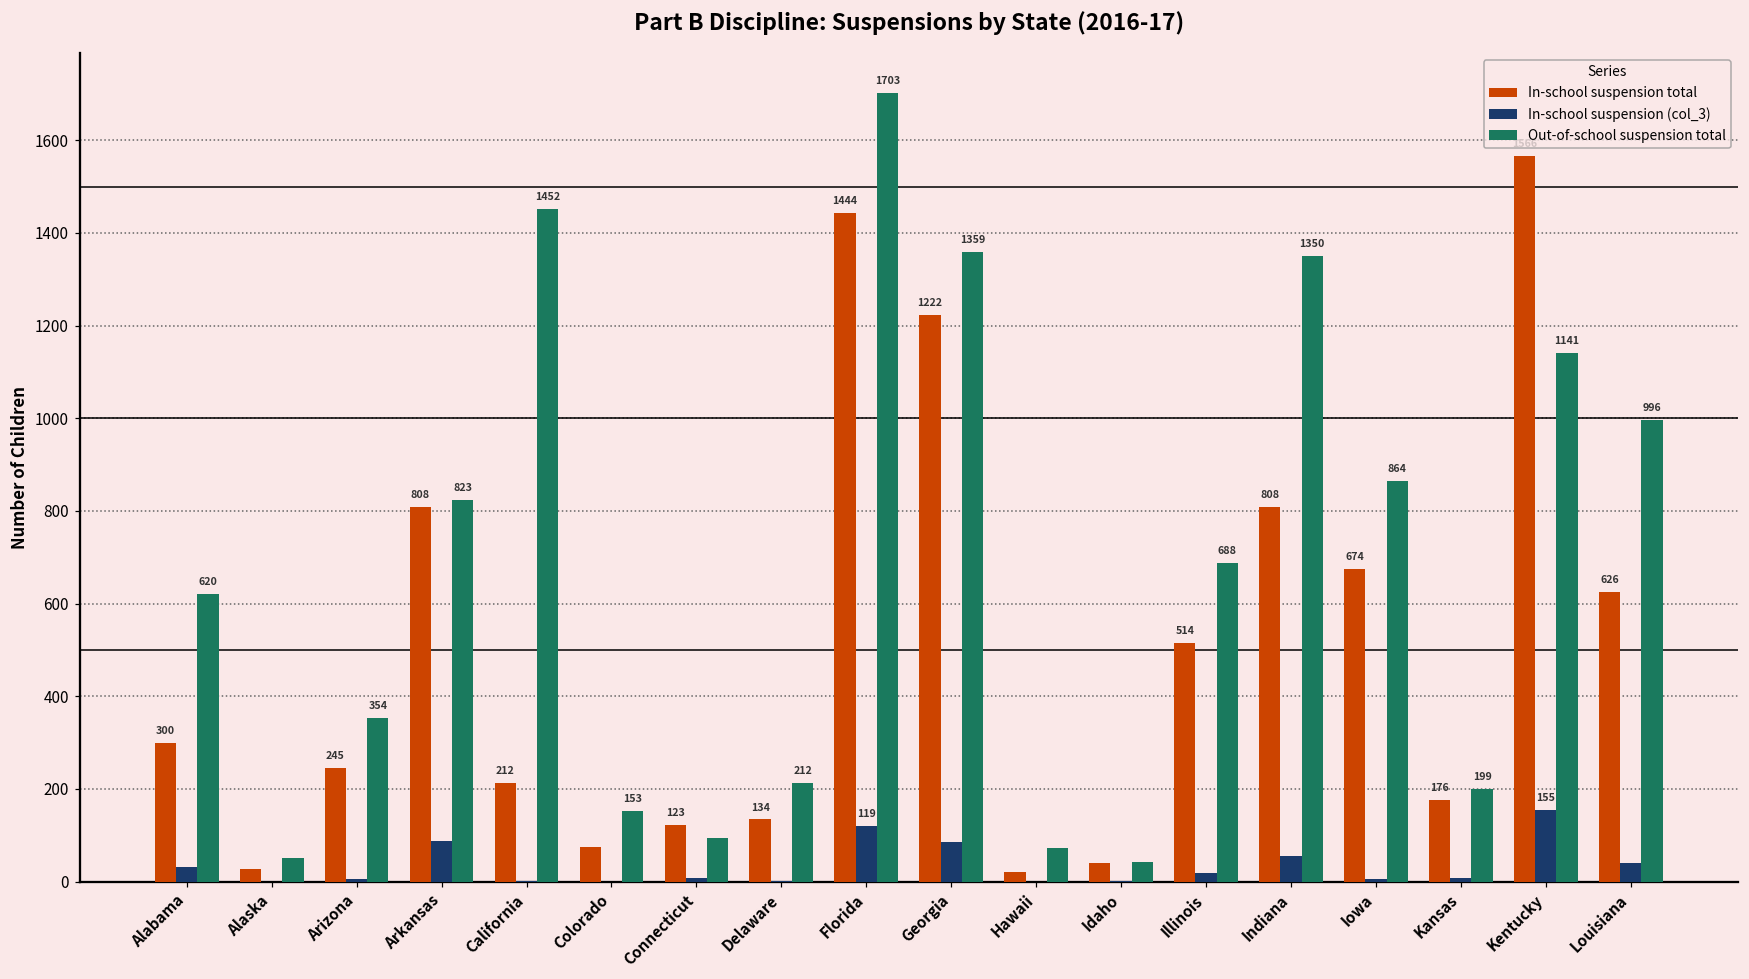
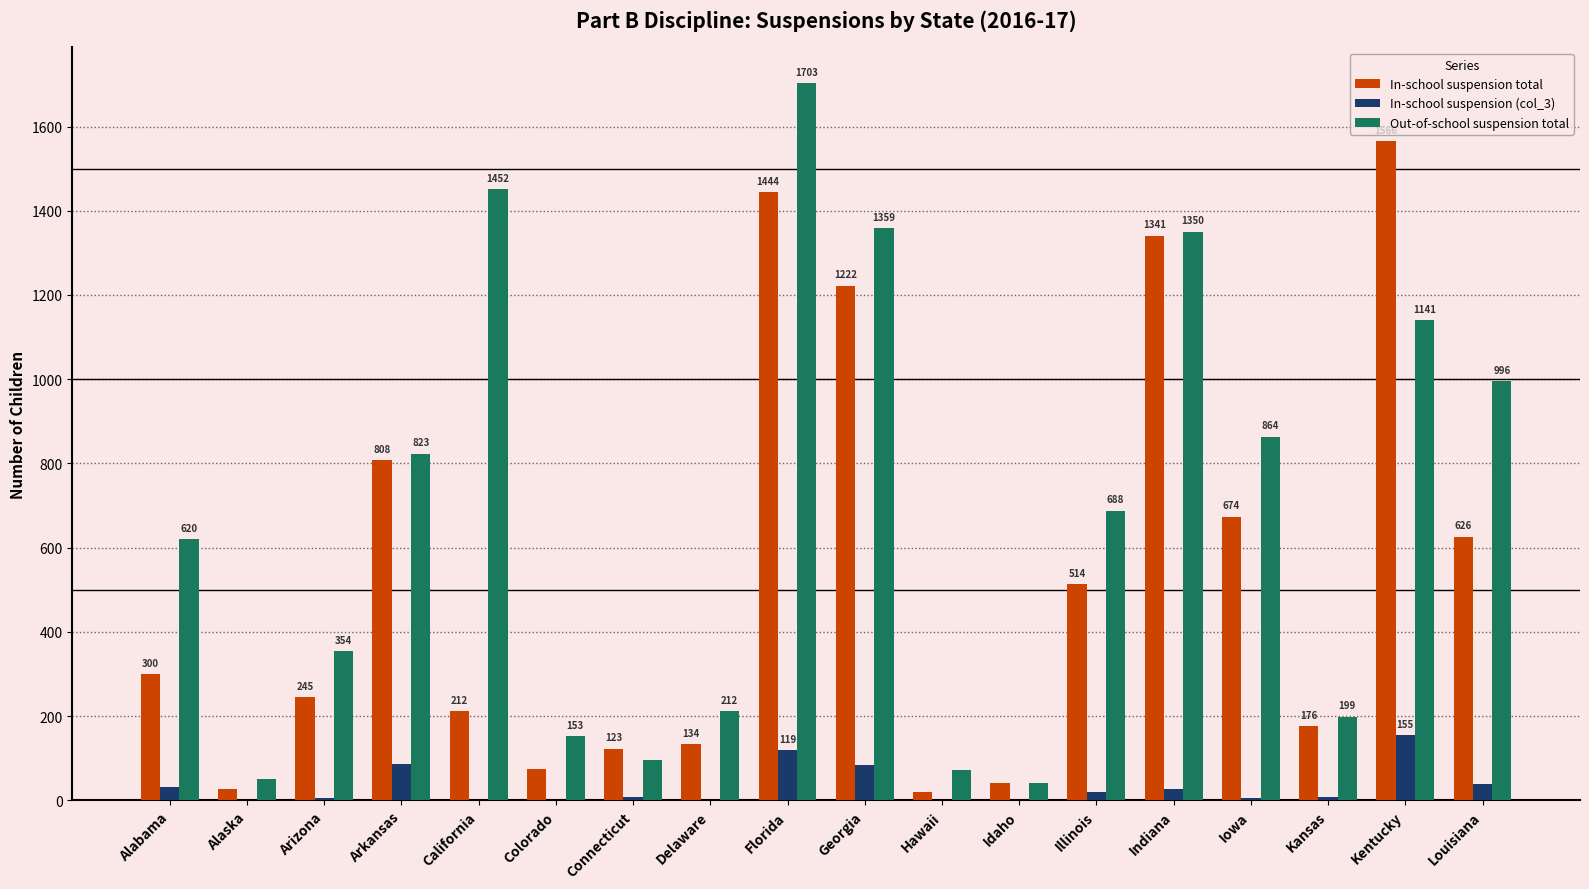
  {
    "In-school suspension total": {
      "Alabama": 300,
      "Arizona": 245,
      "Arkansas": 808,
      "California": 212,
      "Connecticut": 123,
      "Delaware": 134,
      "Florida": 1444,
      "Georgia": 1222,
      "Illinois": 514,
-     "Indiana": 808,
+     "Indiana": 1341,
      "Iowa": 674,
      "Kansas": 176,
      "Louisiana": 626
    },
    "In-school suspension (col_3)": {
      "Alabama": 30,
      "Alaska": 0,
      "Arizona": 10,
      "Arkansas": 90,
      "Colorado": 0,
      "Connecticut": 10,
      "Georgia": 90,
      "Hawaii": 0,
      "Illinois": 20,
-     "Indiana": 60,
+     "Indiana": 30,
      "Iowa": 10,
      "Kansas": 10,
      "Louisiana": 40
    },
    "Out-of-school suspension total": {
      "Alabama": 620,
      "Arizona": 354,
      "Arkansas": 823,
      "California": 1452,
      "Colorado": 153,
      "Delaware": 212,
      "Florida": 1703,
      "Georgia": 1359,
      "Illinois": 688,
      "Indiana": 1350,
      "Iowa": 864,
      "Kansas": 199,
      "Kentucky": 1141,
      "Louisiana": 996
    }
  }
